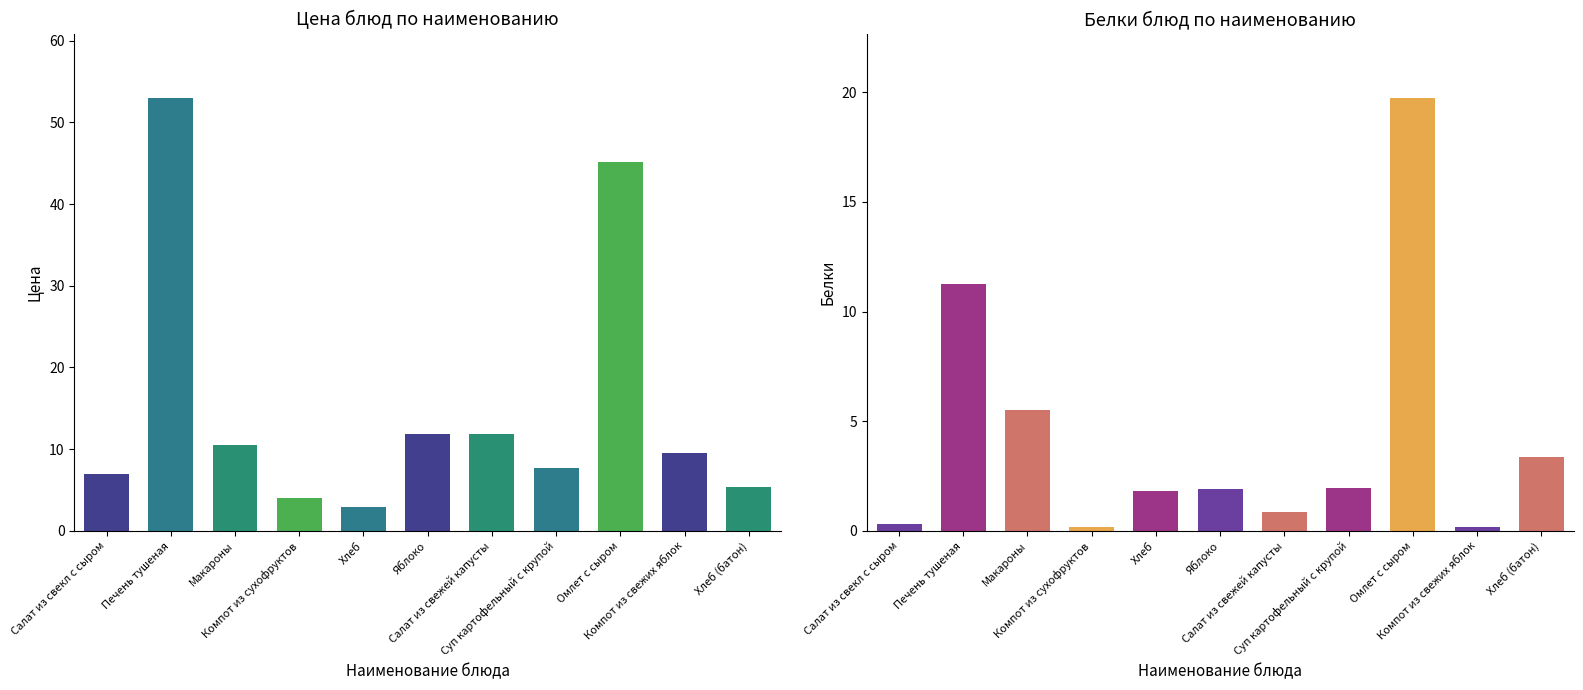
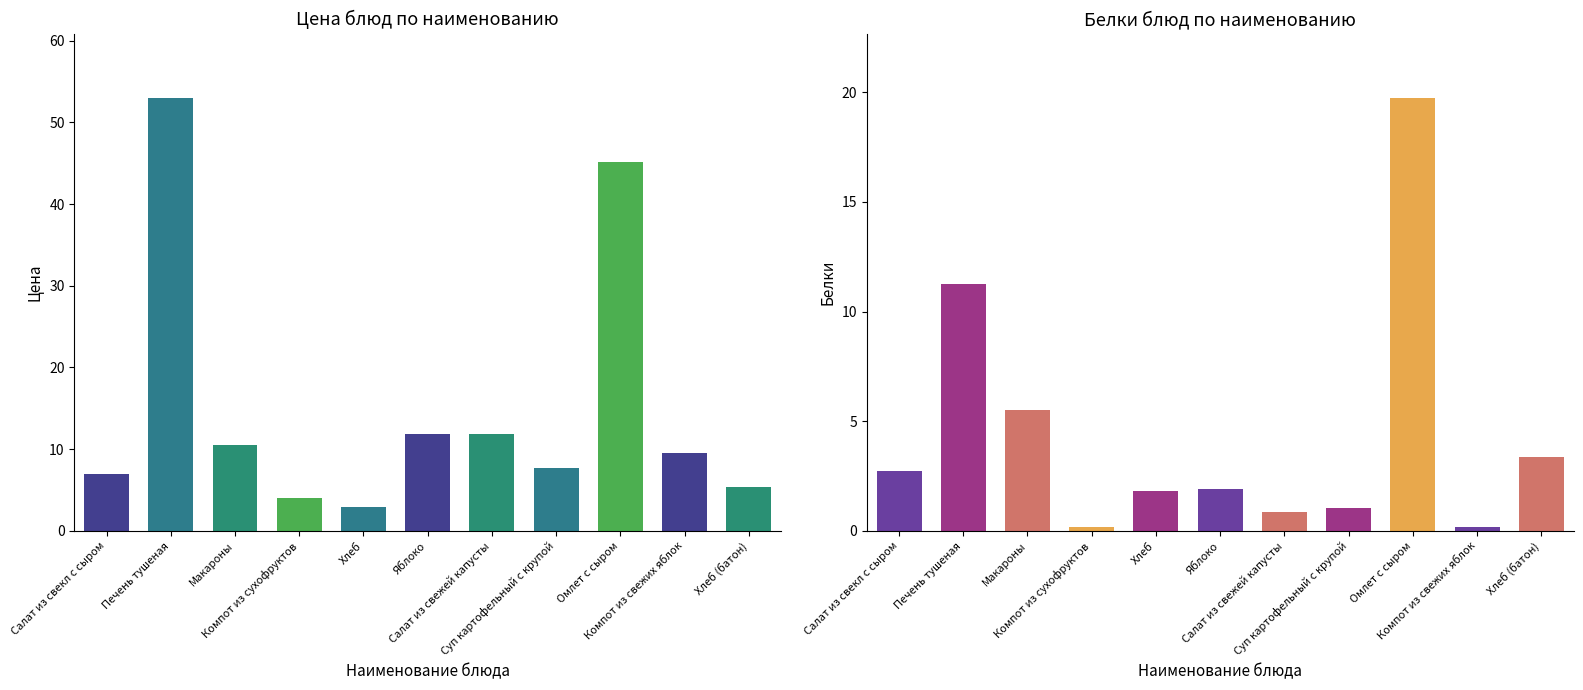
  {
    "Цена блюд по наименованию": {
      "Салат из свекл с сыром": 7,
      "Печень тушеная": 53,
      "Макароны": 10,
      "Компот из сухофруктов": 4,
      "Хлеб": 3,
      "Яблоко": 12,
      "Салат из свежей капусты": 12,
      "Суп картофельный с крупой": 8,
      "Омлет с сыром": 45,
      "Компот из свежих яблок": 10,
      "Хлеб (батон)": 5
    },
    "Белки блюд по наименованию": {
-     "Салат из свекл с сыром": 0.3,
+     "Салат из свекл с сыром": 2.7,
      "Печень тушеная": 11.3,
      "Макароны": 5.5,
      "Компот из сухофруктов": 0.2,
      "Хлеб": 1.8,
      "Яблоко": 1.9,
      "Салат из свежей капусты": 0.9,
-     "Суп картофельный с крупой": 2.0,
+     "Суп картофельный с крупой": 1.1,
      "Омлет с сыром": 19.7,
      "Компот из свежих яблок": 0.2,
      "Хлеб (батон)": 3.4
    }
  }
